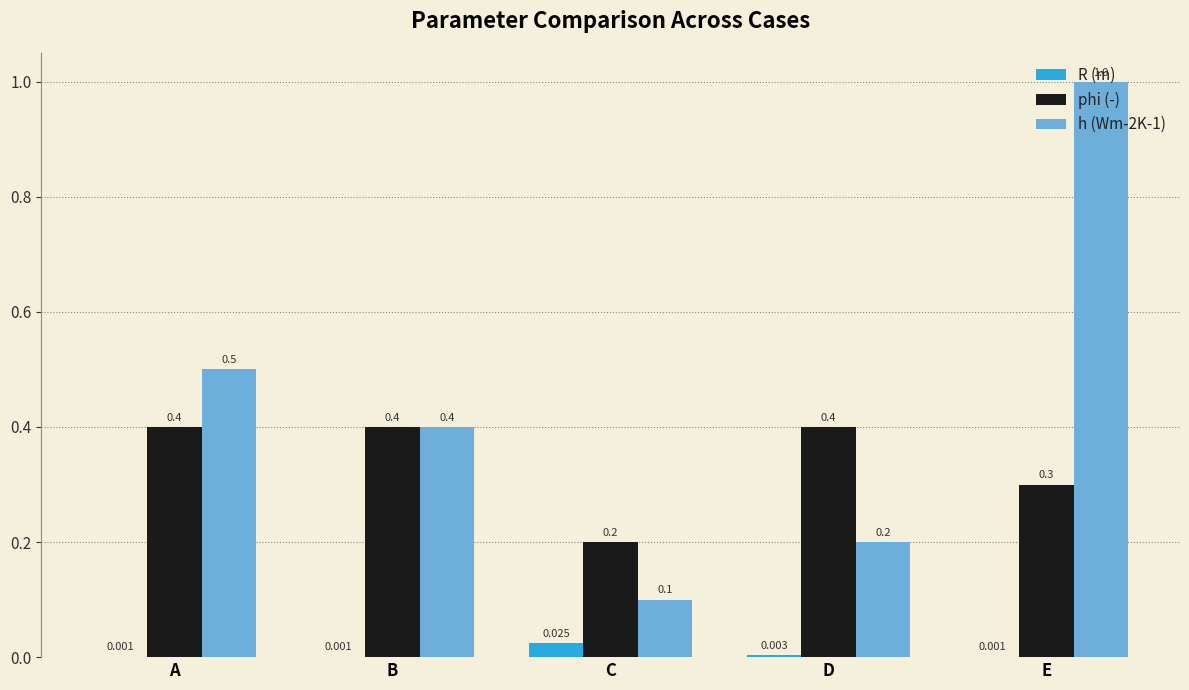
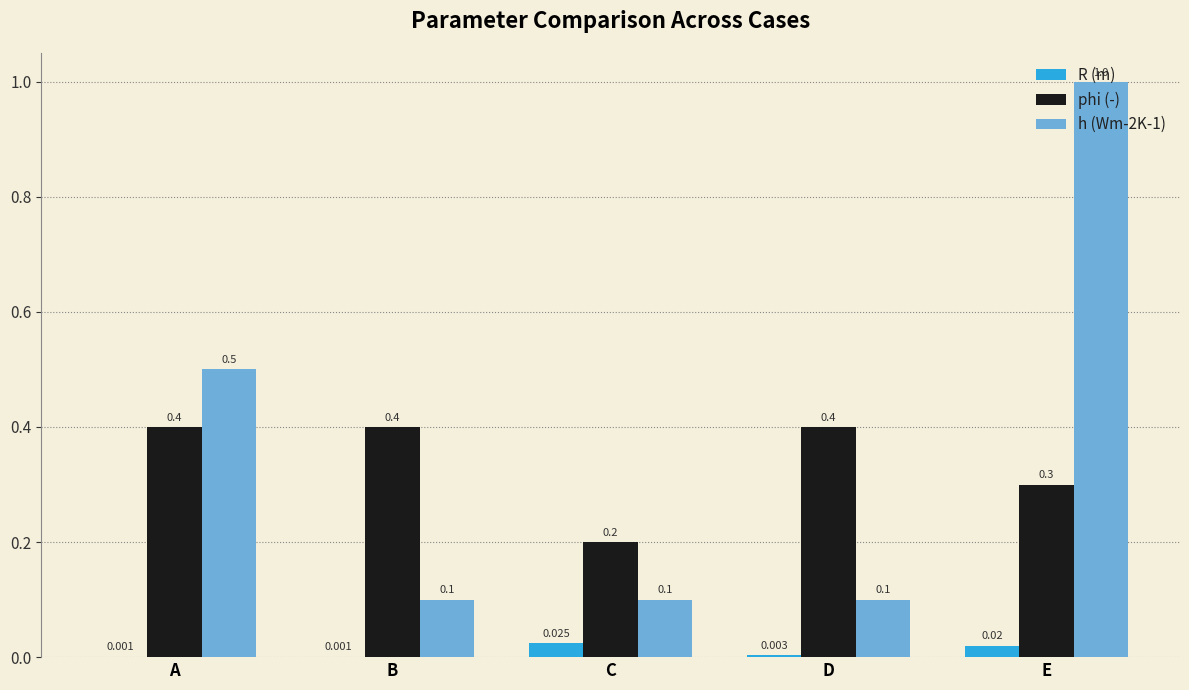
  {
    "R (m)": {
      "A": 0.001,
      "B": 0.001,
      "C": 0.025,
      "D": 0.003,
-     "E": 0.001
+     "E": 0.02
    },
    "phi (-)": {
      "A": 0.4,
      "B": 0.4,
      "C": 0.2,
      "D": 0.4,
      "E": 0.3
    },
    "h (Wm-2K-1)": {
      "A": 0.5,
-     "B": 0.4,
+     "B": 0.1,
      "C": 0.1,
-     "D": 0.2,
+     "D": 0.1,
      "E": 1.0
    }
  }
